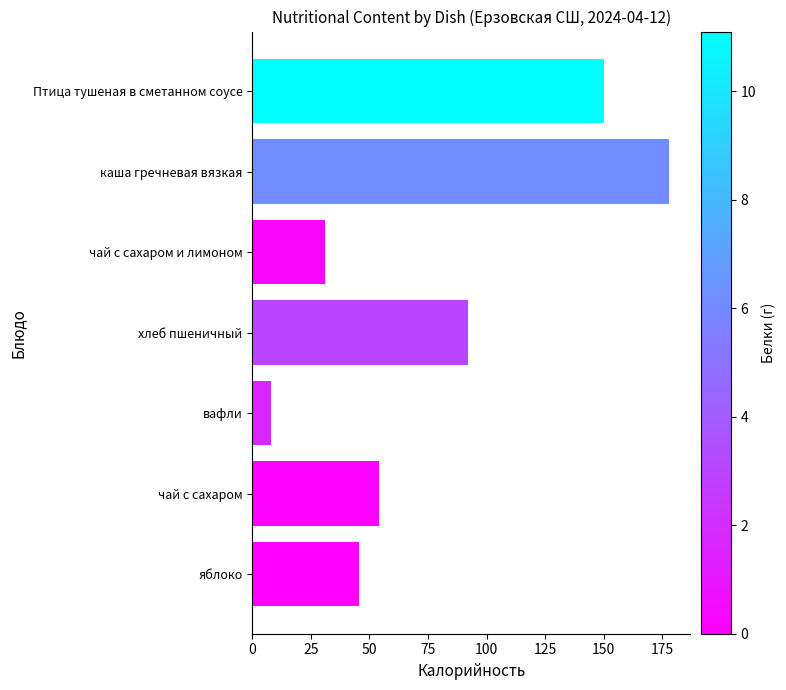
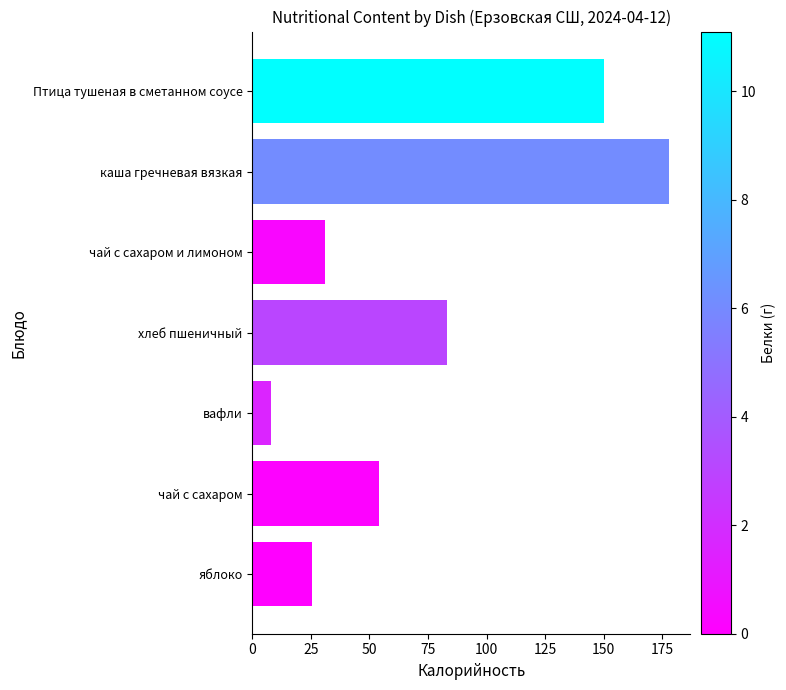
  {
    "Птица тушеная в сметанном соусе": 150,
    "каша гречневая вязкая": 178,
    "чай с сахаром и лимоном": 31,
-   "хлеб пшеничный": 92,
+   "хлеб пшеничный": 83,
    "вафли": 8,
    "чай с сахаром": 54,
-   "яблоко": 46
+   "яблоко": 26
  }
